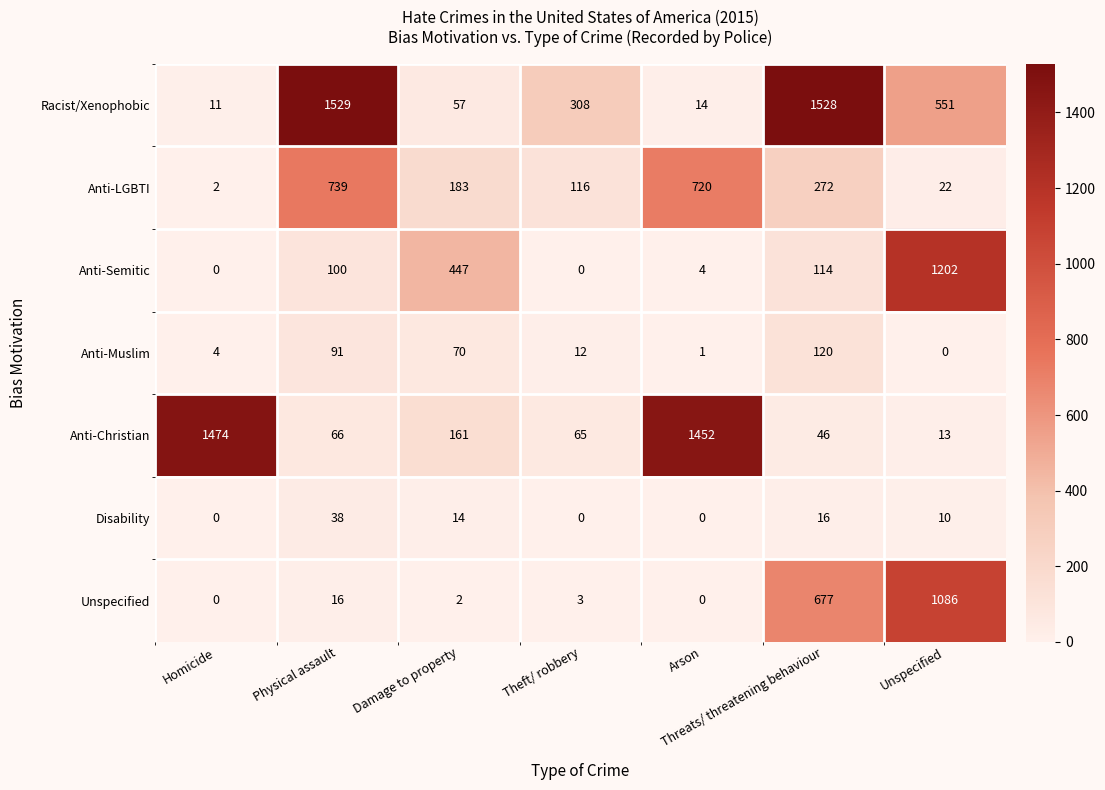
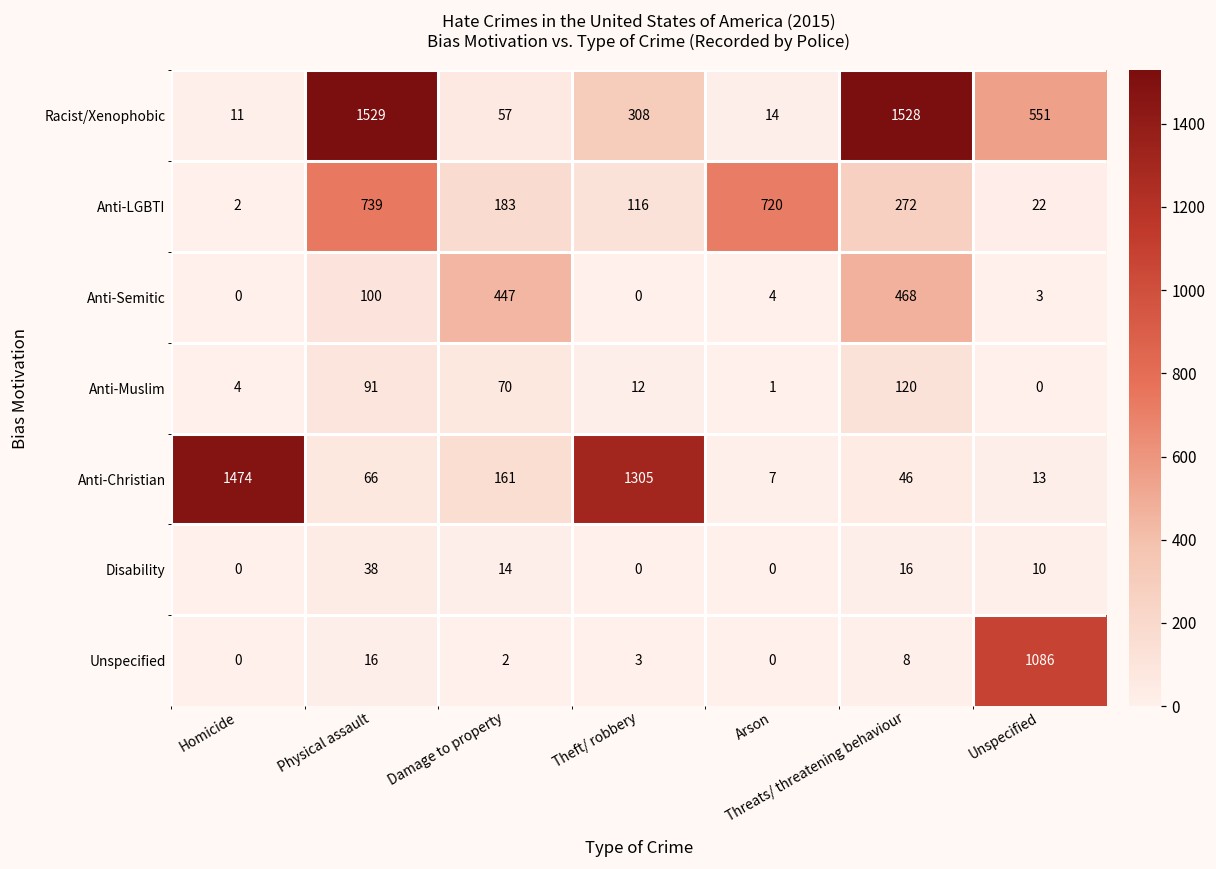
  {
    "Racist/Xenophobic": {
      "Homicide": 11,
      "Physical assault": 1529,
      "Damage to property": 57,
      "Theft/ robbery": 308,
      "Arson": 14,
      "Threats/ threatening behaviour": 1528,
      "Unspecified": 551
    },
    "Anti-LGBTI": {
      "Homicide": 2,
      "Physical assault": 739,
      "Damage to property": 183,
      "Theft/ robbery": 116,
      "Arson": 720,
      "Threats/ threatening behaviour": 272,
      "Unspecified": 22
    },
    "Anti-Semitic": {
      "Homicide": 0,
      "Physical assault": 100,
      "Damage to property": 447,
      "Theft/ robbery": 0,
      "Arson": 4,
-     "Threats/ threatening behaviour": 114,
-     "Unspecified": 1202
+     "Threats/ threatening behaviour": 468,
+     "Unspecified": 3
    },
    "Anti-Muslim": {
      "Homicide": 4,
      "Physical assault": 91,
      "Damage to property": 70,
      "Theft/ robbery": 12,
      "Arson": 1,
      "Threats/ threatening behaviour": 120,
      "Unspecified": 0
    },
    "Anti-Christian": {
      "Homicide": 1474,
      "Physical assault": 66,
      "Damage to property": 161,
-     "Theft/ robbery": 65,
-     "Arson": 1452,
+     "Theft/ robbery": 1305,
+     "Arson": 7,
      "Threats/ threatening behaviour": 46,
      "Unspecified": 13
    },
    "Disability": {
      "Homicide": 0,
      "Physical assault": 38,
      "Damage to property": 14,
      "Theft/ robbery": 0,
      "Arson": 0,
      "Threats/ threatening behaviour": 16,
      "Unspecified": 10
    },
    "Unspecified": {
      "Homicide": 0,
      "Physical assault": 16,
      "Damage to property": 2,
      "Theft/ robbery": 3,
      "Arson": 0,
-     "Threats/ threatening behaviour": 677,
+     "Threats/ threatening behaviour": 8,
      "Unspecified": 1086
    }
  }
